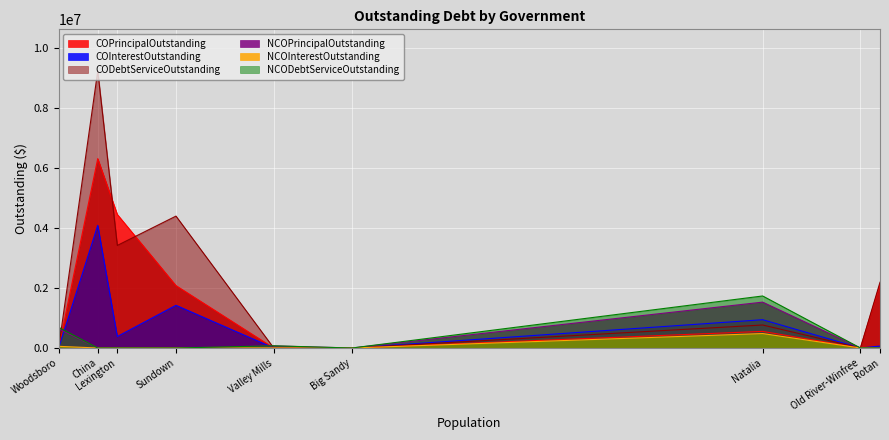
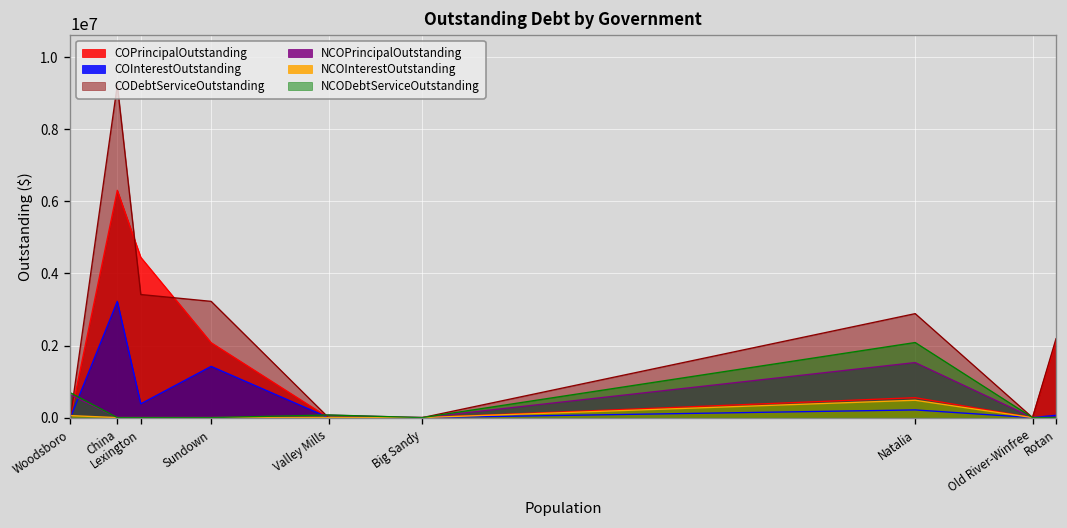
  {
    "COPrincipalOutstanding": {
      "China": 6300000,
      "Lexington": 4400000,
      "Sundown": 2100000
    },
    "COInterestOutstanding": {
-     "China": 4100000,
+     "China": 3200000,
      "Lexington": 400000,
      "Sundown": 1400000,
-     "Natalia": 900000
+     "Natalia": 200000
    },
    "CODebtServiceOutstanding": {
      "Lexington": 3400000,
-     "Sundown": 4400000,
-     "Natalia": 800000
+     "Sundown": 3200000,
+     "Natalia": 2900000
    },
    "NCOPrincipalOutstanding": {
      "Natalia": 1500000
    },
    "NCODebtServiceOutstanding": {
-     "Natalia": 1700000
+     "Natalia": 2100000
    }
  }
